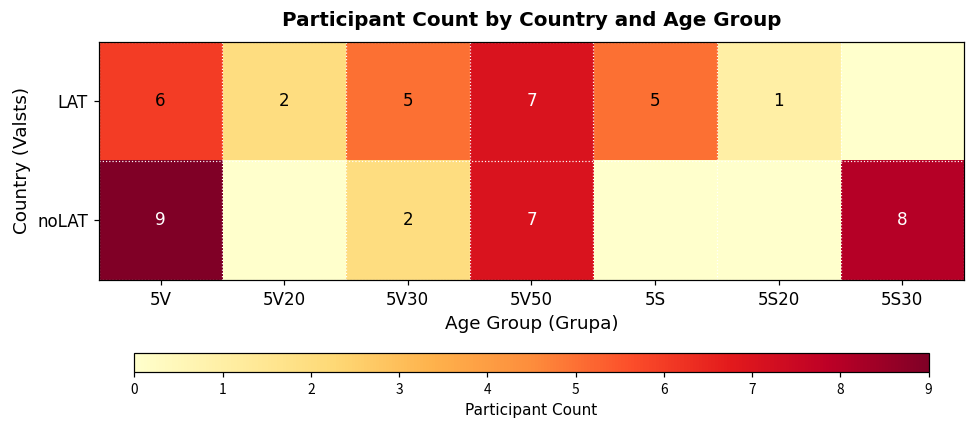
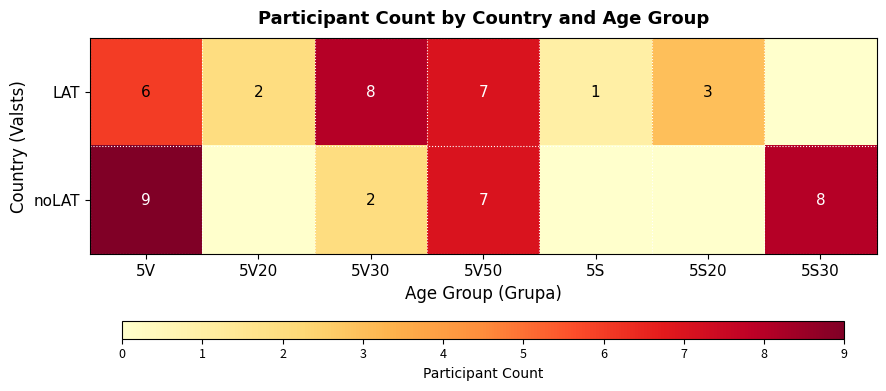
  {
    "LAT": {
      "5V": 6,
      "5V20": 2,
-     "5V30": 5,
+     "5V30": 8,
      "5V50": 7,
-     "5S": 5,
-     "5S20": 1
+     "5S": 1,
+     "5S20": 3
    },
    "noLAT": {
      "5V": 9,
      "5V30": 2,
      "5V50": 7,
      "5S30": 8
    }
  }
